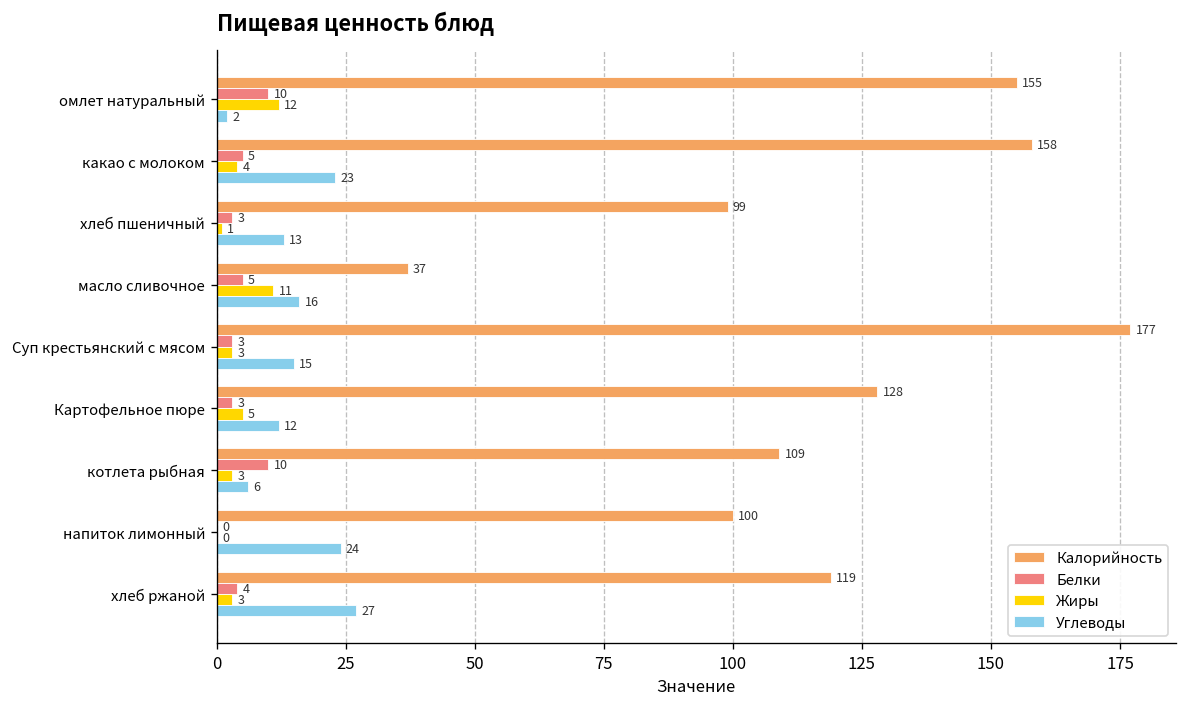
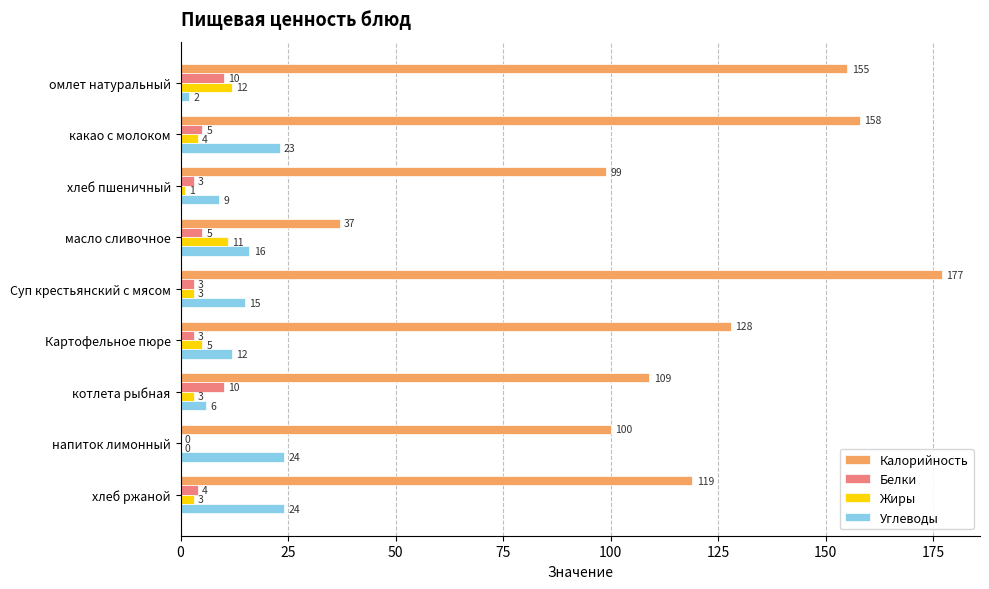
  {
    "Жиры": {
      "омлет натуральный": 12,
      "какао с молоком": 4,
      "хлеб пшеничный": 1,
      "масло сливочное": 11,
      "Суп крестьянский с мясом": 3,
      "Картофельное пюре": 5,
      "котлета рыбная": 3,
      "напиток лимонный": 0,
      "хлеб ржаной": 3
    },
    "Углеводы": {
      "омлет натуральный": 2,
      "какао с молоком": 23,
-     "хлеб пшеничный": 13,
+     "хлеб пшеничный": 9,
      "масло сливочное": 16,
      "Суп крестьянский с мясом": 15,
      "Картофельное пюре": 12,
      "котлета рыбная": 6,
      "напиток лимонный": 24,
-     "хлеб ржаной": 27
+     "хлеб ржаной": 24
    }
  }
